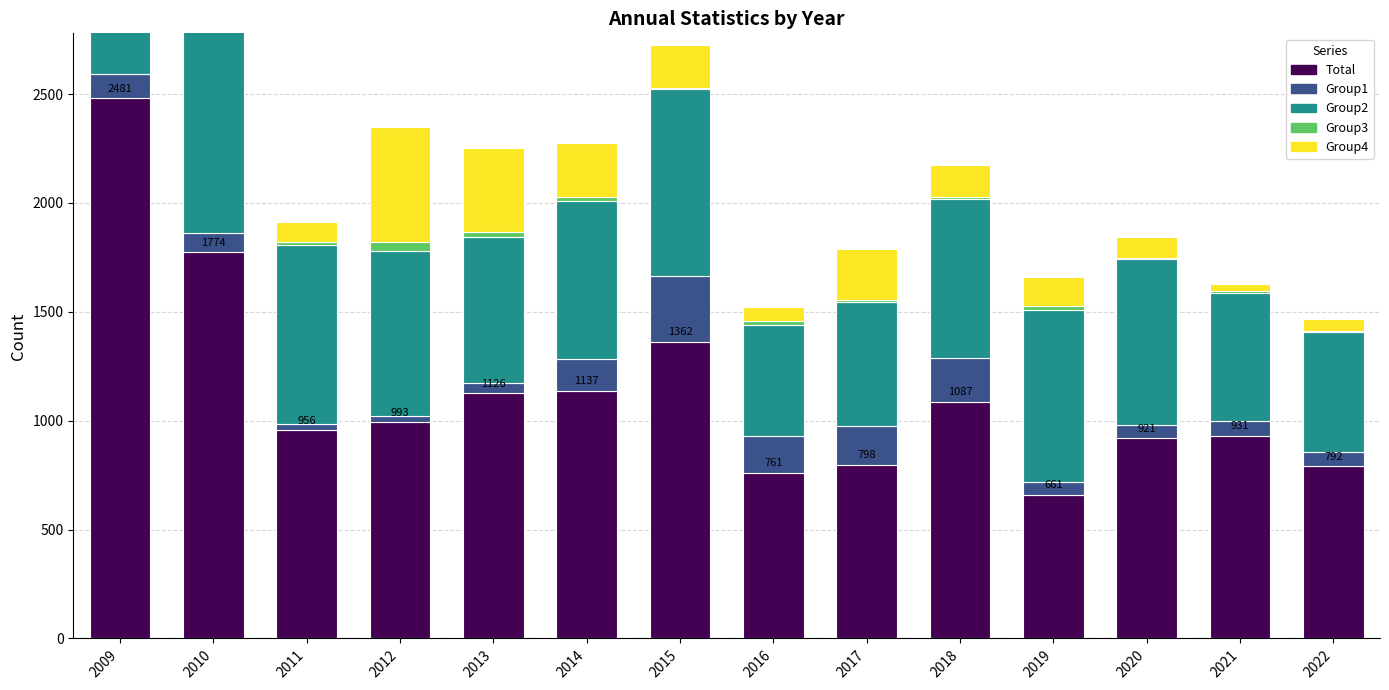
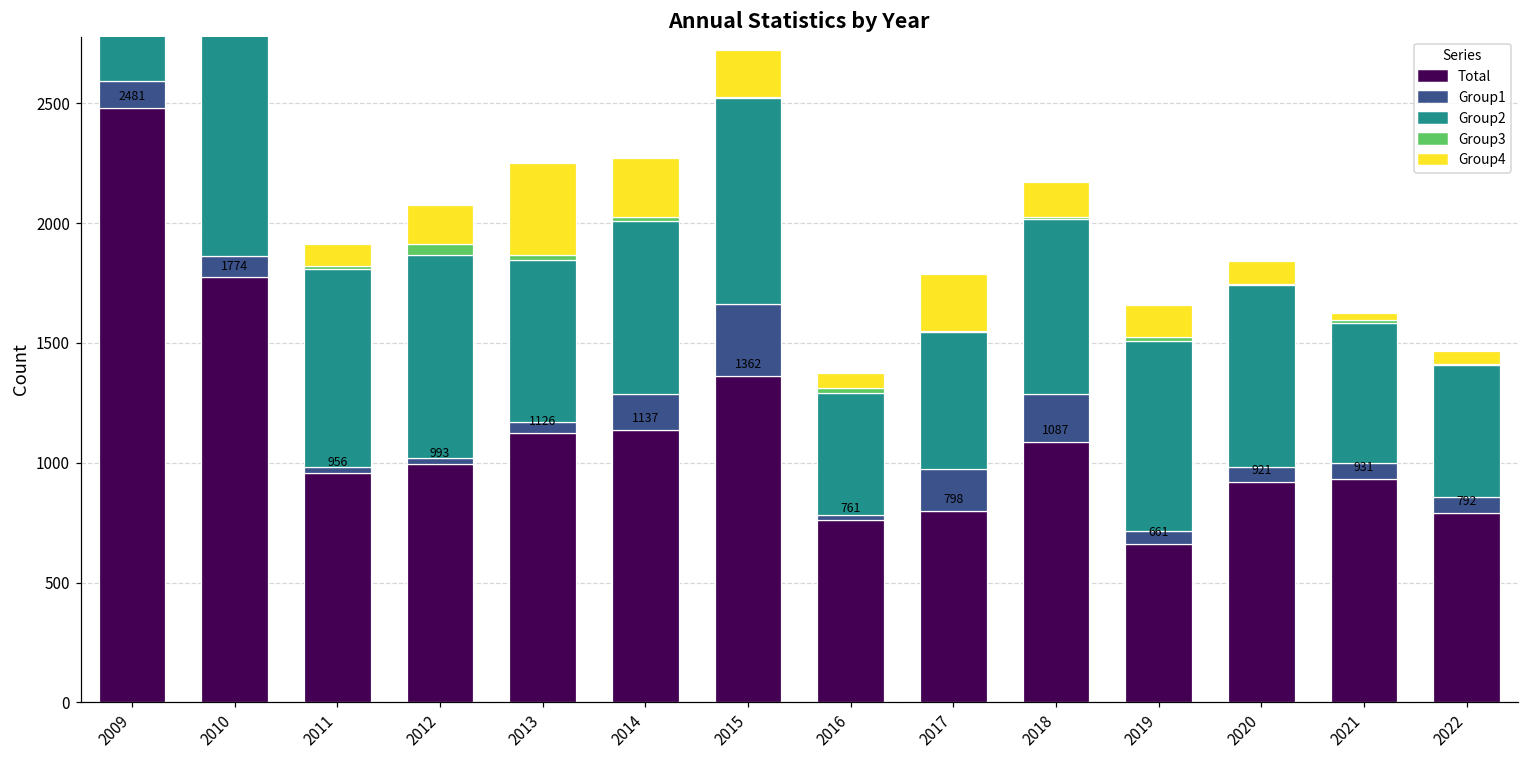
  {
    "Total": {
      "2009": 2481,
      "2010": 1774,
      "2011": 956,
      "2012": 993,
      "2013": 1126,
      "2014": 1137,
      "2015": 1362,
      "2016": 761,
      "2017": 798,
      "2018": 1087,
      "2019": 661,
      "2020": 921,
      "2021": 931,
      "2022": 792
    },
    "Group1": {
      "2011": 30,
      "2012": 30,
-     "2016": 170
+     "2016": 20
    },
    "Group2": {
-     "2012": 760,
+     "2012": 850,
      "2013": 670,
      "2014": 720,
      "2015": 860,
      "2017": 570,
      "2018": 730,
      "2019": 790,
      "2020": 760,
      "2021": 590,
      "2022": 550
    },
    "Group3": {
      "2011": 10,
      "2012": 40,
      "2013": 20,
      "2014": 20,
      "2016": 20,
      "2019": 20
    },
    "Group4": {
      "2011": 90,
-     "2012": 530,
+     "2012": 170,
      "2013": 380,
      "2014": 250,
      "2015": 200,
      "2016": 70,
      "2017": 240,
      "2018": 150,
      "2019": 130,
      "2020": 90,
      "2021": 30,
      "2022": 50
    }
  }
